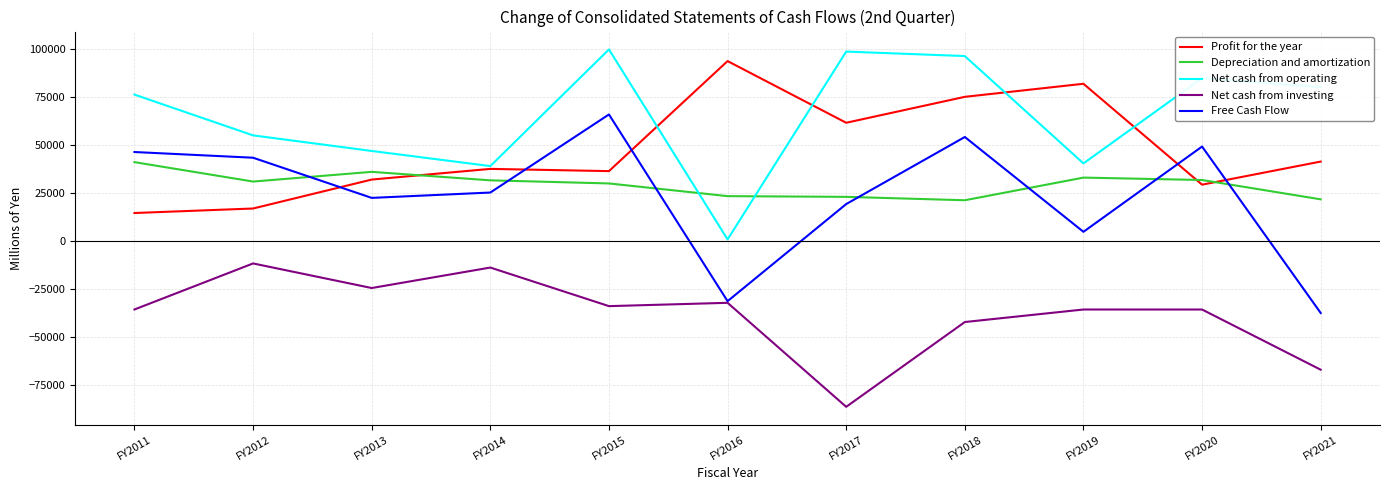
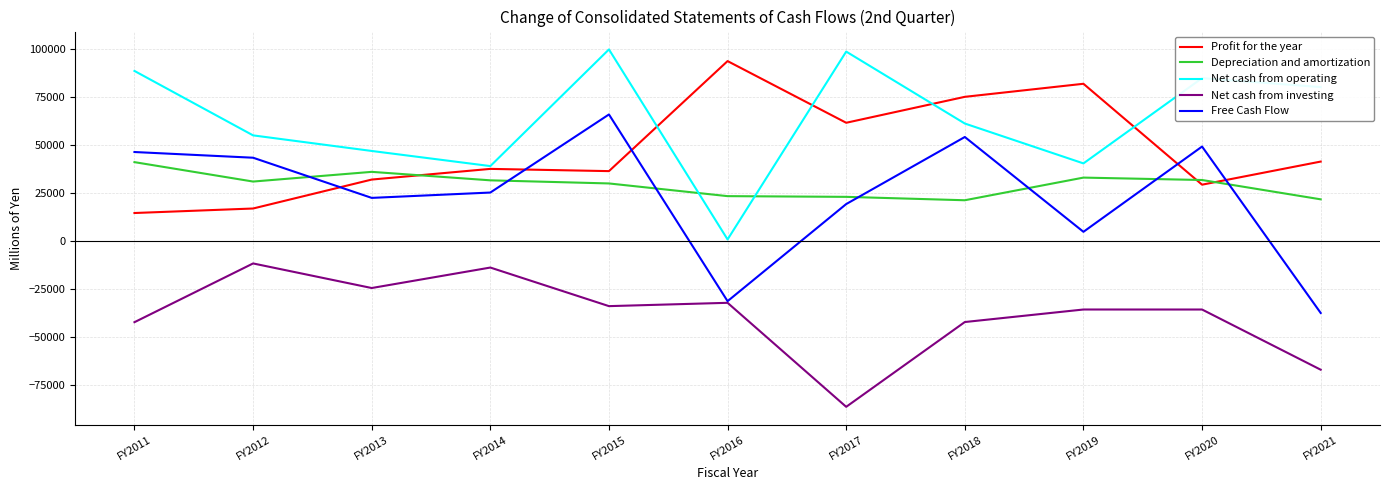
  {
    "Profit for the year": {
      "FY2011": 15000,
      "FY2012": 17000,
      "FY2013": 32000,
      "FY2014": 38000,
      "FY2015": 36000,
      "FY2016": 94000,
      "FY2017": 62000,
      "FY2018": 75000,
      "FY2019": 82000,
      "FY2020": 29000,
      "FY2021": 41000
    },
    "Depreciation and amortization": {
      "FY2011": 41000,
      "FY2012": 31000,
      "FY2013": 36000,
      "FY2014": 32000,
      "FY2015": 30000,
      "FY2016": 23000,
      "FY2017": 23000,
      "FY2018": 21000,
      "FY2019": 33000,
      "FY2020": 32000,
      "FY2021": 22000
    },
    "Net cash from operating": {
-     "FY2011": 76000,
+     "FY2011": 89000,
      "FY2012": 55000,
      "FY2013": 47000,
      "FY2014": 39000,
      "FY2015": 100000,
      "FY2016": 1000,
      "FY2017": 99000,
-     "FY2018": 96000,
+     "FY2018": 61000,
      "FY2019": 41000
    },
    "Net cash from investing": {
-     "FY2011": -36000,
+     "FY2011": -42000,
      "FY2012": -12000,
      "FY2013": -24000,
      "FY2014": -14000,
      "FY2015": -34000,
      "FY2017": -86000,
      "FY2018": -42000,
      "FY2019": -36000,
      "FY2020": -36000,
      "FY2021": -67000
    },
    "Free Cash Flow": {
      "FY2011": 46000,
      "FY2012": 43000,
      "FY2013": 23000,
      "FY2014": 25000,
      "FY2015": 66000,
      "FY2017": 19000,
      "FY2018": 54000,
      "FY2019": 5000,
      "FY2020": 49000,
      "FY2021": -37000
    }
  }
